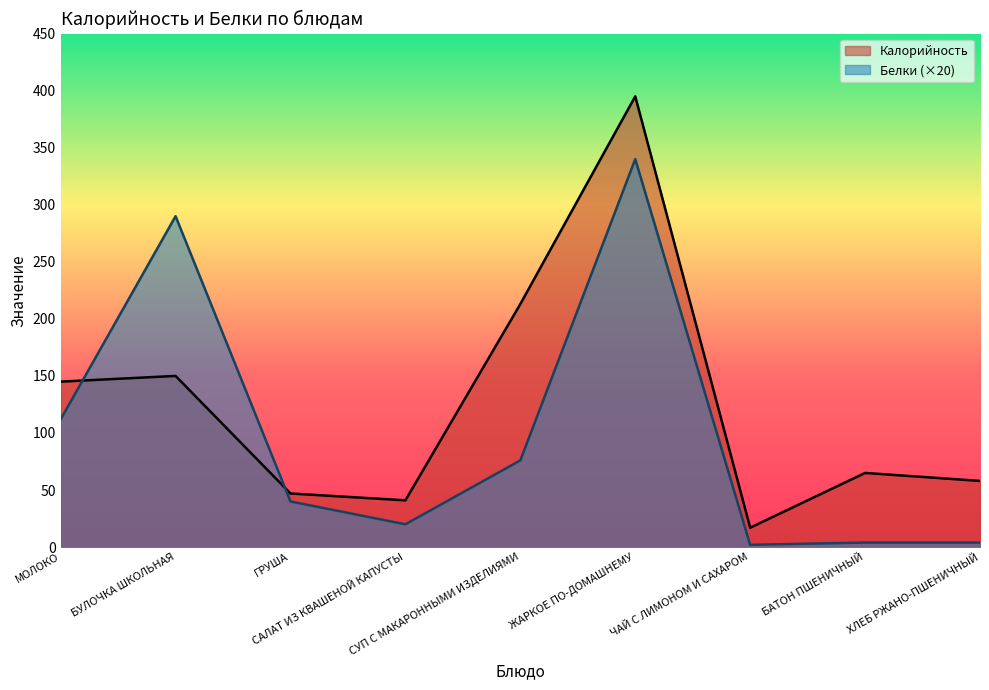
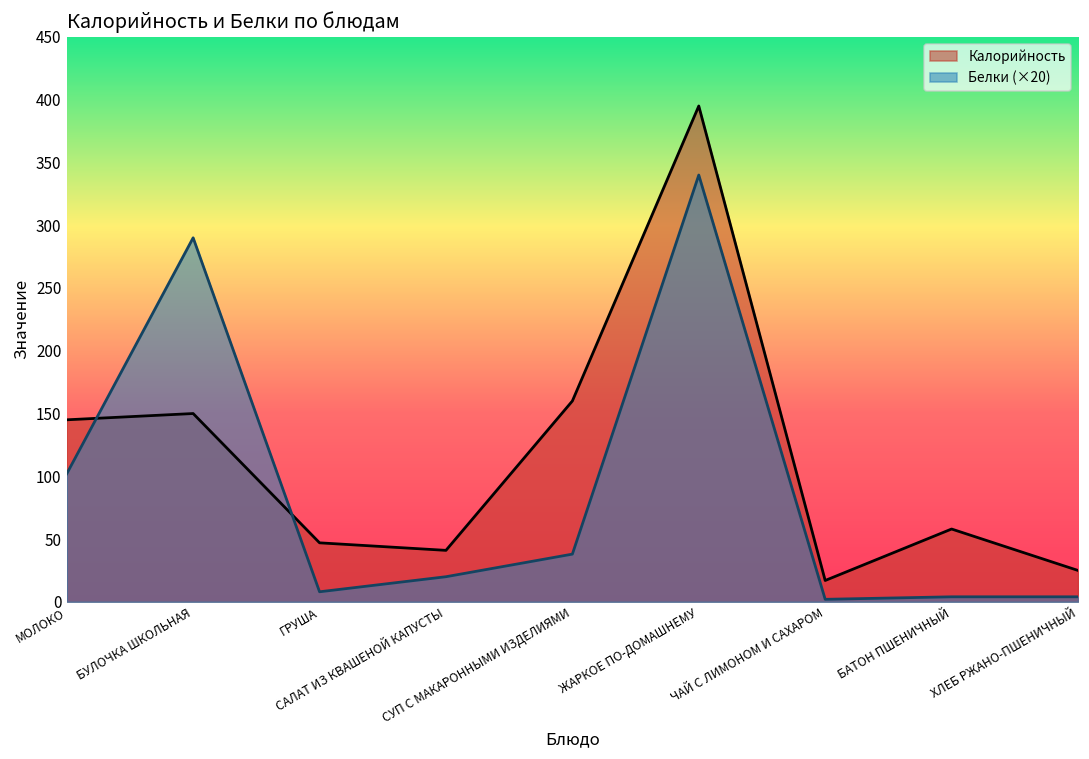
  {
    "Калорийность": {
      "МОЛОКО": 145,
      "БУЛОЧКА ШКОЛЬНАЯ": 150,
      "ГРУША": 47,
      "САЛАТ ИЗ КВАШЕНОЙ КАПУСТЫ": 41,
-     "СУП С МАКАРОННЫМИ ИЗДЕЛИЯМИ": 213,
+     "СУП С МАКАРОННЫМИ ИЗДЕЛИЯМИ": 160,
      "ЖАРКОЕ ПО-ДОМАШНЕМУ": 395,
      "ЧАЙ С ЛИМОНОМ И САХАРОМ": 17,
-     "БАТОН ПШЕНИЧНЫЙ": 65,
-     "ХЛЕБ РЖАНО-ПШЕНИЧНЫЙ": 58
+     "БАТОН ПШЕНИЧНЫЙ": 58,
+     "ХЛЕБ РЖАНО-ПШЕНИЧНЫЙ": 25
    },
    "Белки (×20)": {
-     "МОЛОКО": 112,
+     "МОЛОКО": 102,
      "БУЛОЧКА ШКОЛЬНАЯ": 290,
-     "ГРУША": 40,
+     "ГРУША": 8,
      "САЛАТ ИЗ КВАШЕНОЙ КАПУСТЫ": 20,
-     "СУП С МАКАРОННЫМИ ИЗДЕЛИЯМИ": 76,
+     "СУП С МАКАРОННЫМИ ИЗДЕЛИЯМИ": 38,
      "ЖАРКОЕ ПО-ДОМАШНЕМУ": 340,
      "ЧАЙ С ЛИМОНОМ И САХАРОМ": 2,
      "БАТОН ПШЕНИЧНЫЙ": 4,
      "ХЛЕБ РЖАНО-ПШЕНИЧНЫЙ": 4
    }
  }
